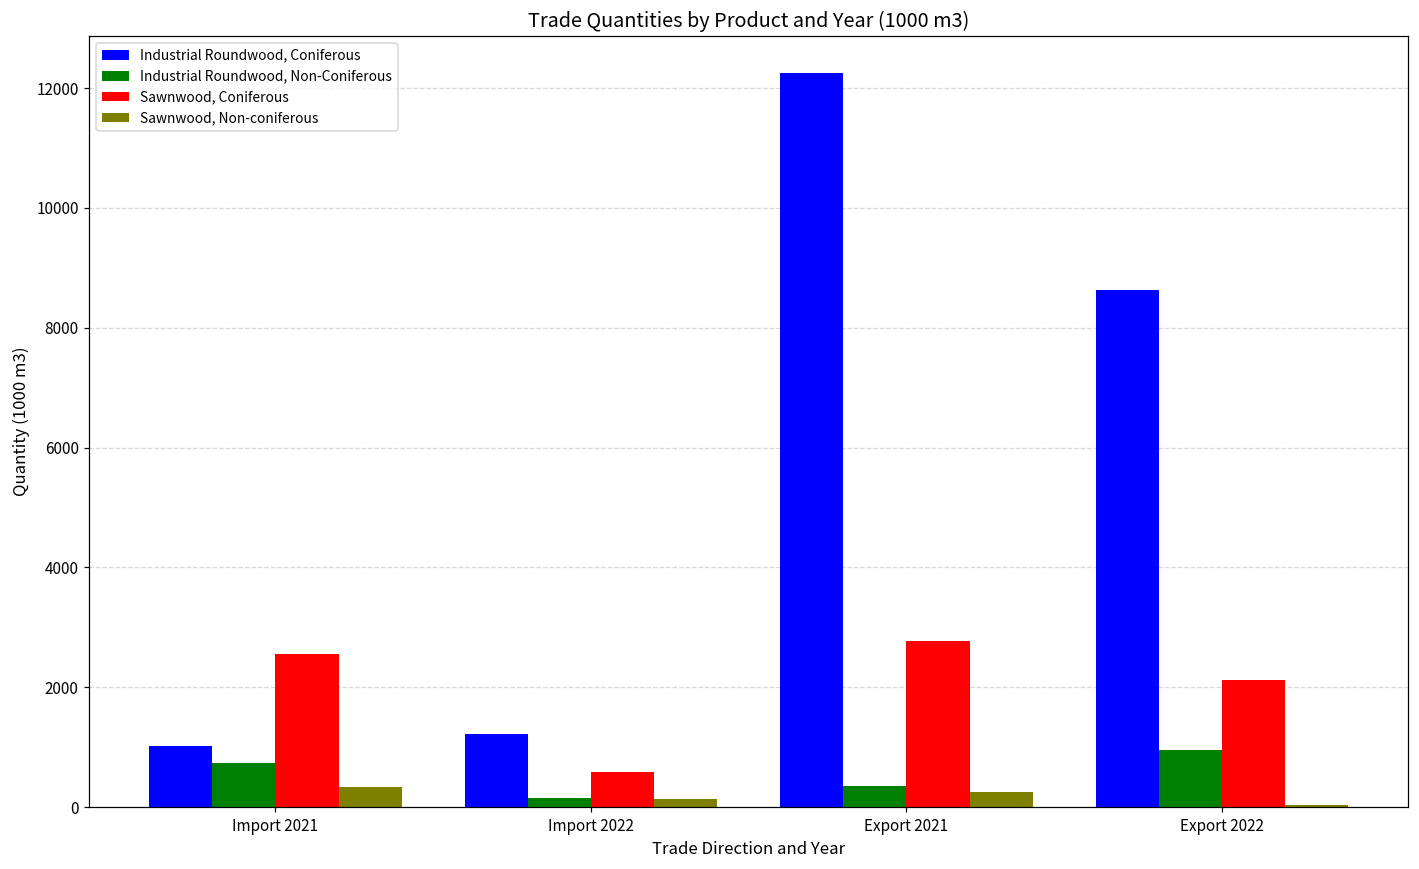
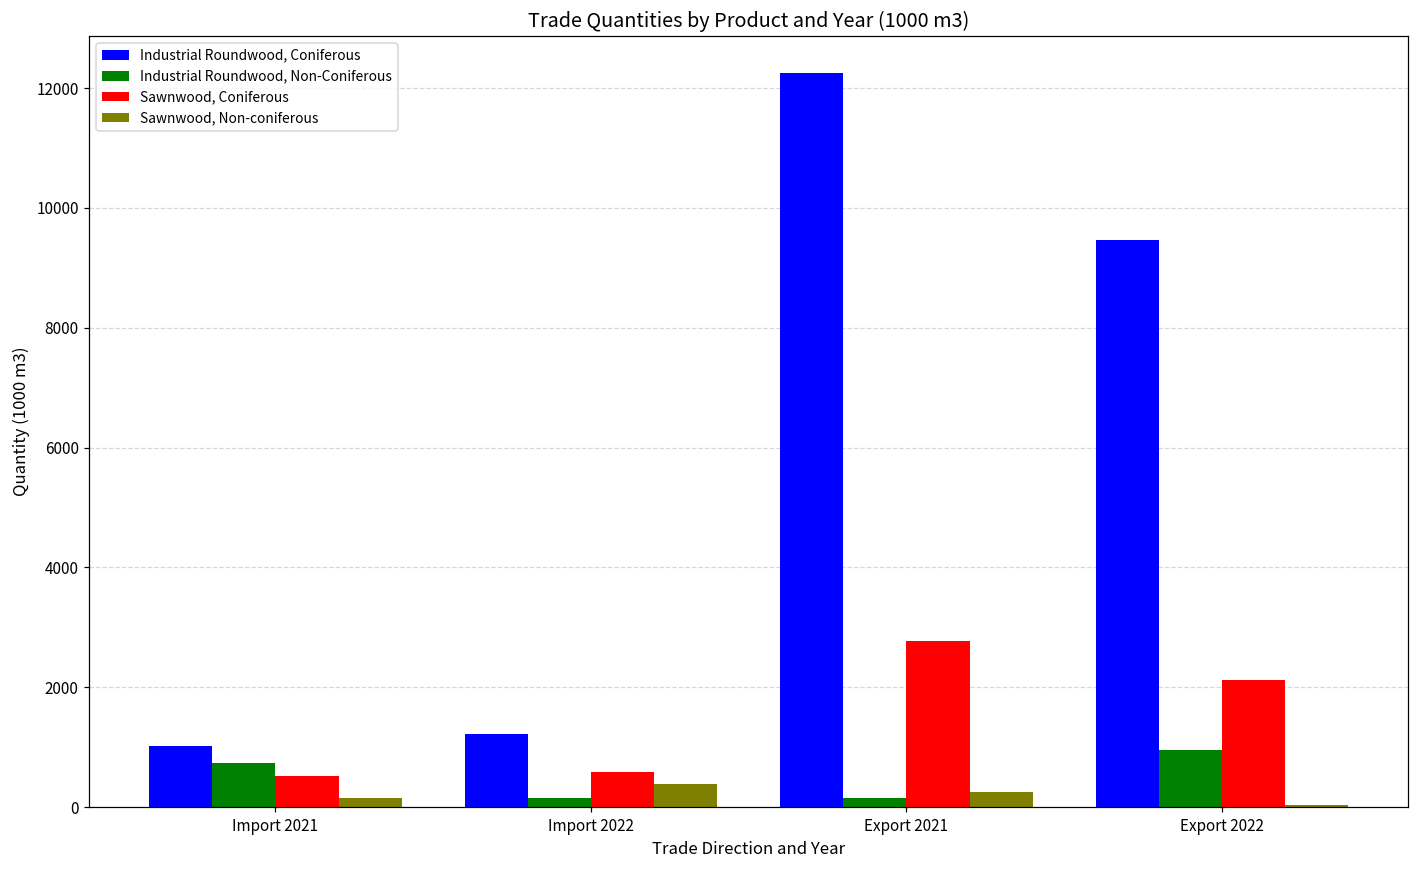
  {
    "Industrial Roundwood, Coniferous": {
      "Import 2021": 1000,
      "Import 2022": 1200,
      "Export 2021": 12300,
-     "Export 2022": 8600
+     "Export 2022": 9500
    },
    "Industrial Roundwood, Non-Coniferous": {
      "Import 2021": 700,
      "Import 2022": 100,
-     "Export 2021": 400,
+     "Export 2021": 100,
      "Export 2022": 900
    },
    "Sawnwood, Coniferous": {
-     "Import 2021": 2500,
+     "Import 2021": 500,
      "Import 2022": 600,
      "Export 2021": 2800,
      "Export 2022": 2100
    },
    "Sawnwood, Non-coniferous": {
-     "Import 2021": 300,
-     "Import 2022": 100,
+     "Import 2021": 200,
+     "Import 2022": 400,
      "Export 2021": 300
    }
  }
